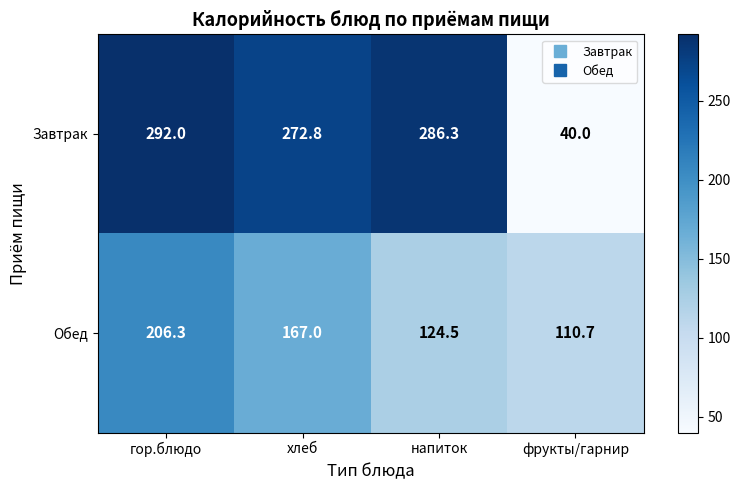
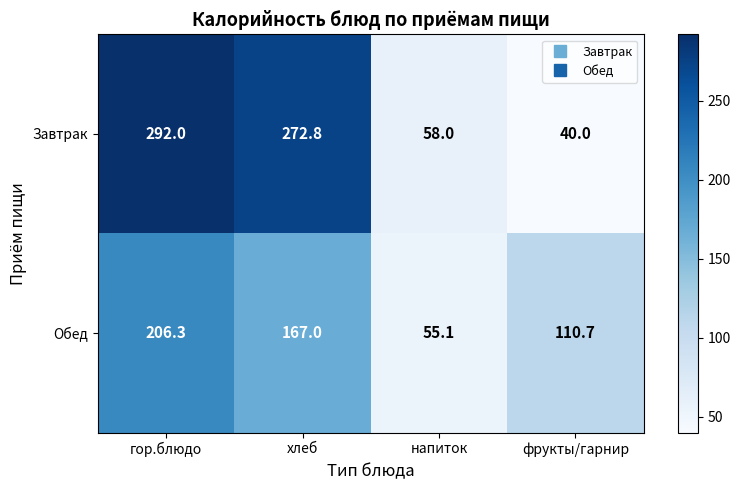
  {
    "Завтрак": {
      "гор.блюдо": 292.0,
      "хлеб": 272.8,
-     "напиток": 286.3,
+     "напиток": 58.0,
      "фрукты/гарнир": 40.0
    },
    "Обед": {
      "гор.блюдо": 206.3,
      "хлеб": 167.0,
-     "напиток": 124.5,
+     "напиток": 55.1,
      "фрукты/гарнир": 110.7
    }
  }
